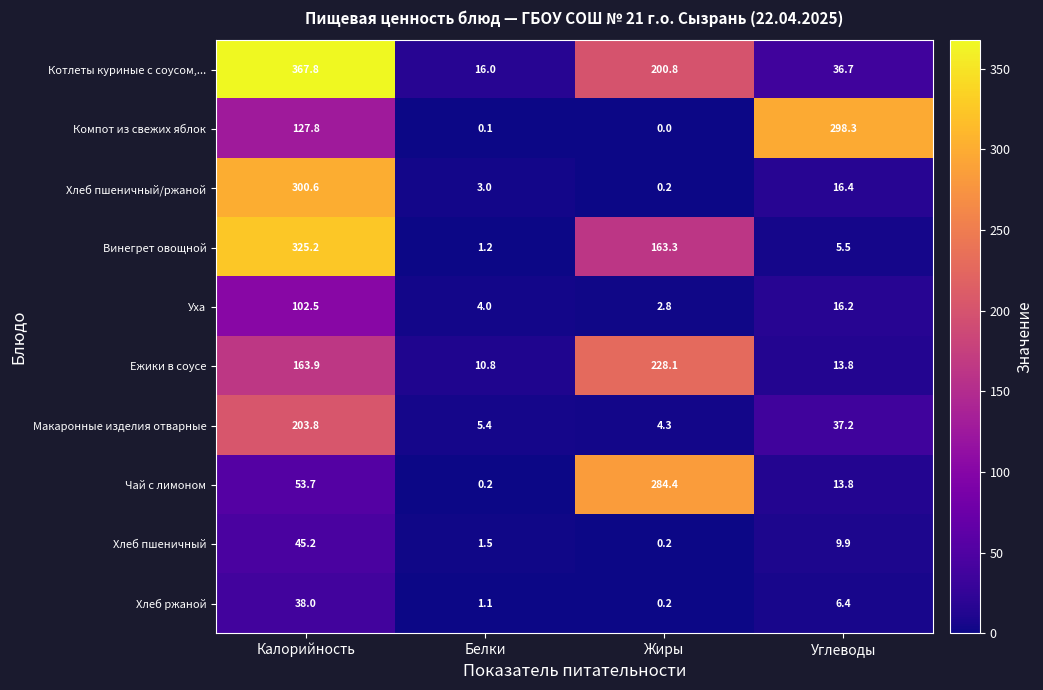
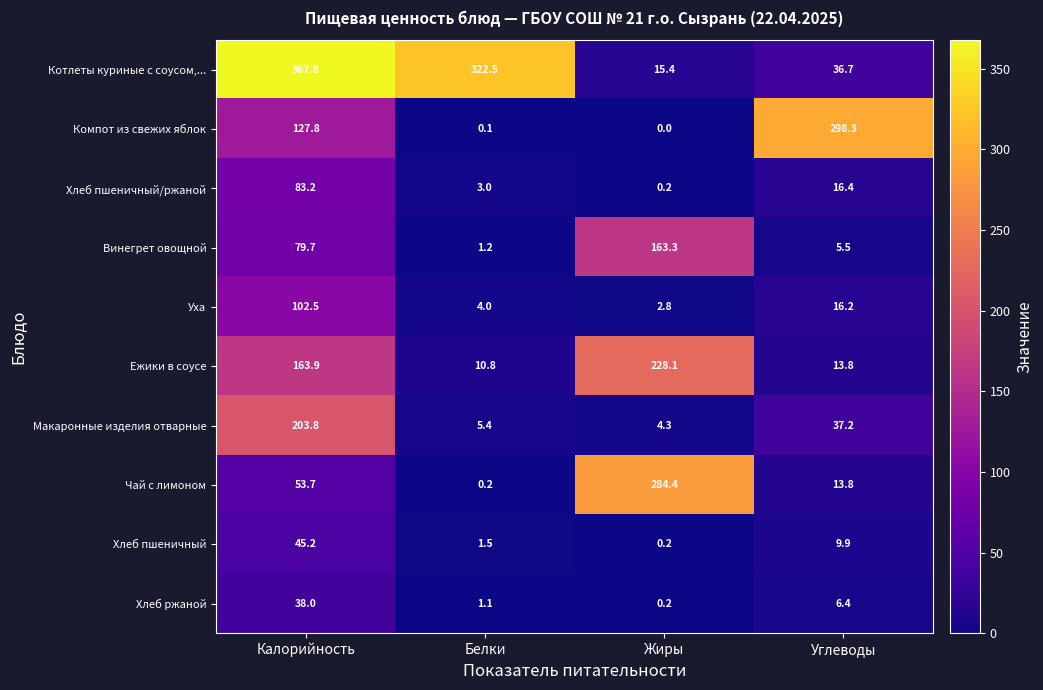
  {
    "Котлеты куриные с соусом,...": {
      "Калорийность": 367.8,
-     "Белки": 16.0,
-     "Жиры": 200.8,
+     "Белки": 322.5,
+     "Жиры": 15.4,
      "Углеводы": 36.7
    },
    "Компот из свежих яблок": {
      "Калорийность": 127.8,
      "Белки": 0.1,
      "Жиры": 0.0,
      "Углеводы": 298.3
    },
    "Хлеб пшеничный/ржаной": {
-     "Калорийность": 300.6,
+     "Калорийность": 83.2,
      "Белки": 3.0,
      "Жиры": 0.2,
      "Углеводы": 16.4
    },
    "Винегрет овощной": {
-     "Калорийность": 325.2,
+     "Калорийность": 79.7,
      "Белки": 1.2,
      "Жиры": 163.3,
      "Углеводы": 5.5
    },
    "Уха": {
      "Калорийность": 102.5,
      "Белки": 4.0,
      "Жиры": 2.8,
      "Углеводы": 16.2
    },
    "Ежики в соусе": {
      "Калорийность": 163.9,
      "Белки": 10.8,
      "Жиры": 228.1,
      "Углеводы": 13.8
    },
    "Макаронные изделия отварные": {
      "Калорийность": 203.8,
      "Белки": 5.4,
      "Жиры": 4.3,
      "Углеводы": 37.2
    },
    "Чай с лимоном": {
      "Калорийность": 53.7,
      "Белки": 0.2,
      "Жиры": 284.4,
      "Углеводы": 13.8
    },
    "Хлеб пшеничный": {
      "Калорийность": 45.2,
      "Белки": 1.5,
      "Жиры": 0.2,
      "Углеводы": 9.9
    },
    "Хлеб ржаной": {
      "Калорийность": 38.0,
      "Белки": 1.1,
      "Жиры": 0.2,
      "Углеводы": 6.4
    }
  }
